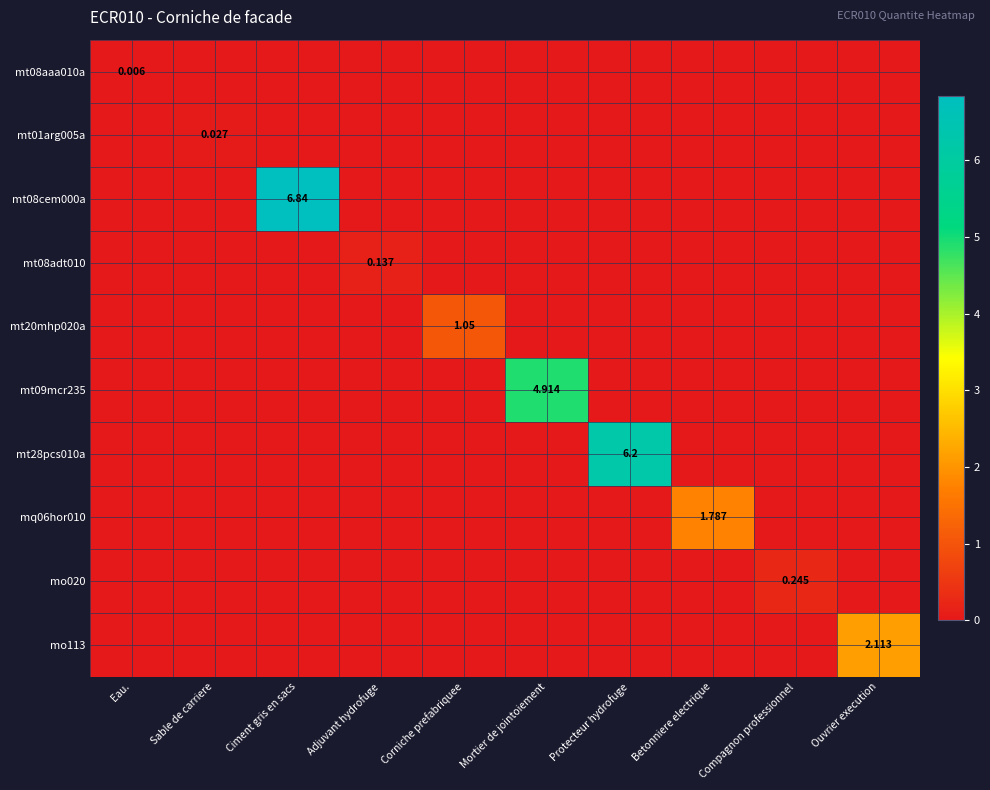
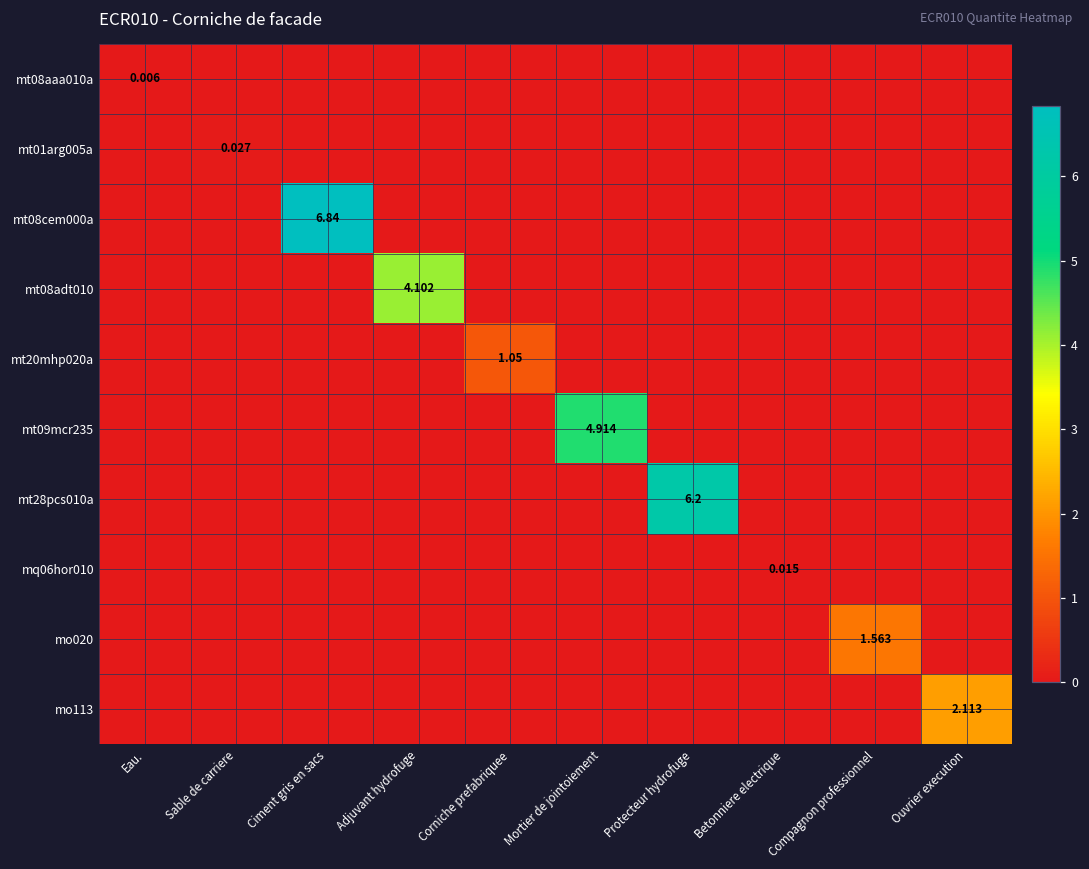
  {
    "mt08aaa010a": {
      "Eau.": 0.006
    },
    "mt01arg005a": {
      "Sable de carriere": 0.027
    },
    "mt08cem000a": {
      "Ciment gris en sacs": 6.84
    },
    "mt08adt010": {
-     "Adjuvant hydrofuge": 0.137
+     "Adjuvant hydrofuge": 4.102
    },
    "mt20mhp020a": {
      "Corniche prefabriquee": 1.05
    },
    "mt09mcr235": {
      "Mortier de jointoiement": 4.914
    },
    "mt28pcs010a": {
      "Protecteur hydrofuge": 6.2
    },
    "mq06hor010": {
-     "Betonniere electrique": 1.787
+     "Betonniere electrique": 0.015
    },
    "mo020": {
-     "Compagnon professionnel": 0.245
+     "Compagnon professionnel": 1.563
    },
    "mo113": {
      "Ouvrier execution": 2.113
    }
  }
